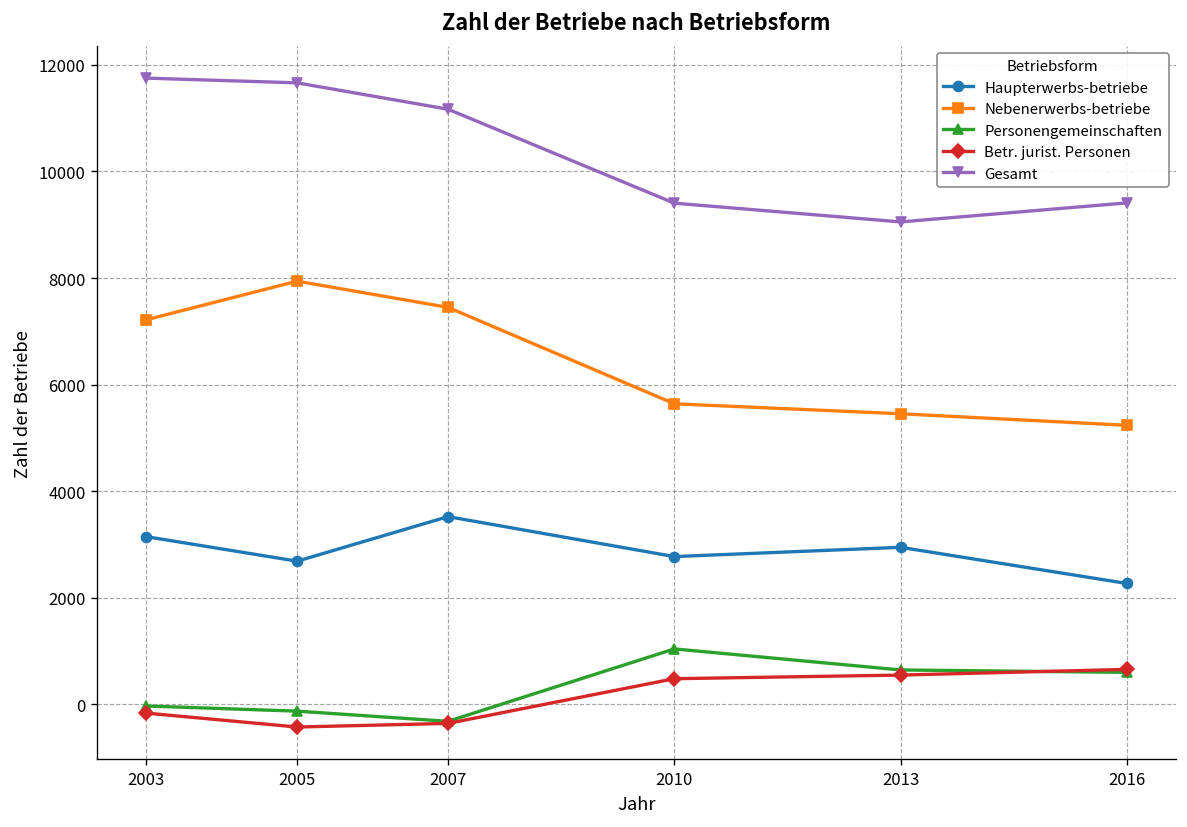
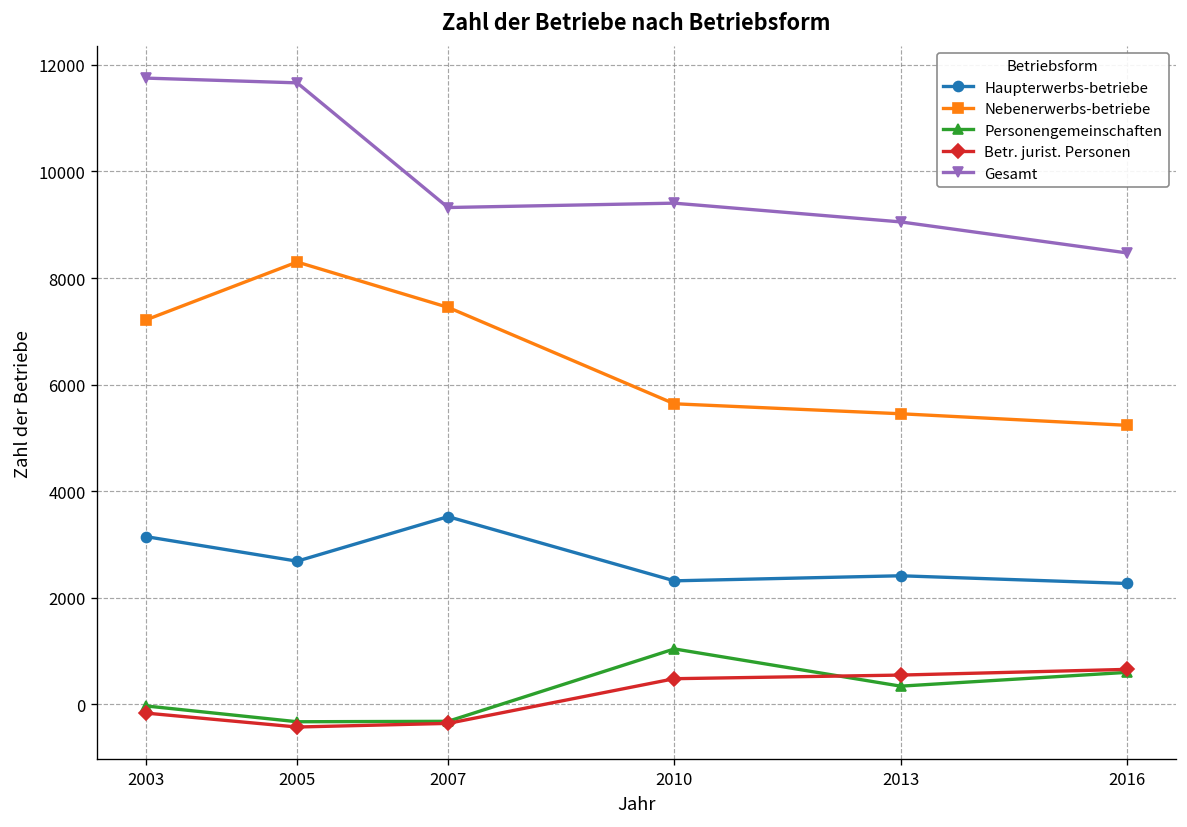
  {
    "Haupterwerbs-betriebe": {
      "2003": 3100,
      "2005": 2700,
      "2007": 3500,
-     "2010": 2800,
-     "2013": 2900,
+     "2010": 2300,
+     "2013": 2400,
      "2016": 2300
    },
    "Nebenerwerbs-betriebe": {
      "2003": 7200,
-     "2005": 7900,
+     "2005": 8300,
      "2007": 7400,
      "2010": 5600,
      "2013": 5500,
      "2016": 5200
    },
    "Personengemeinschaften": {
      "2003": 0,
-     "2005": -100,
+     "2005": -300,
      "2010": 1000,
-     "2013": 600
+     "2013": 300
    },
    "Betr. jurist. Personen": {
      "2003": -200,
      "2005": -400,
      "2010": 500,
      "2013": 500
    },
    "Gesamt": {
      "2003": 11800,
      "2005": 11700,
-     "2007": 11200,
+     "2007": 9300,
      "2010": 9400,
      "2013": 9100,
-     "2016": 9400
+     "2016": 8500
    }
  }
